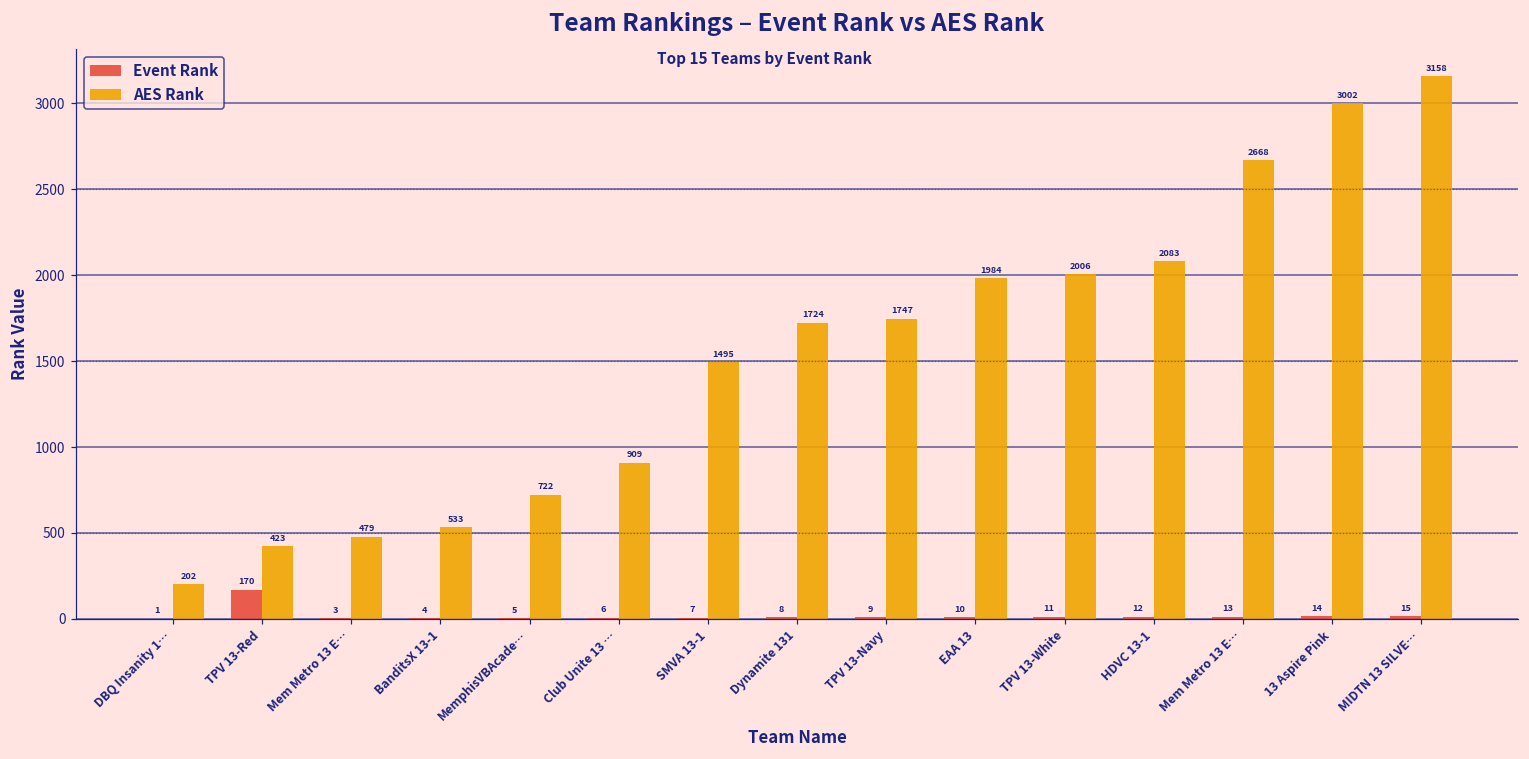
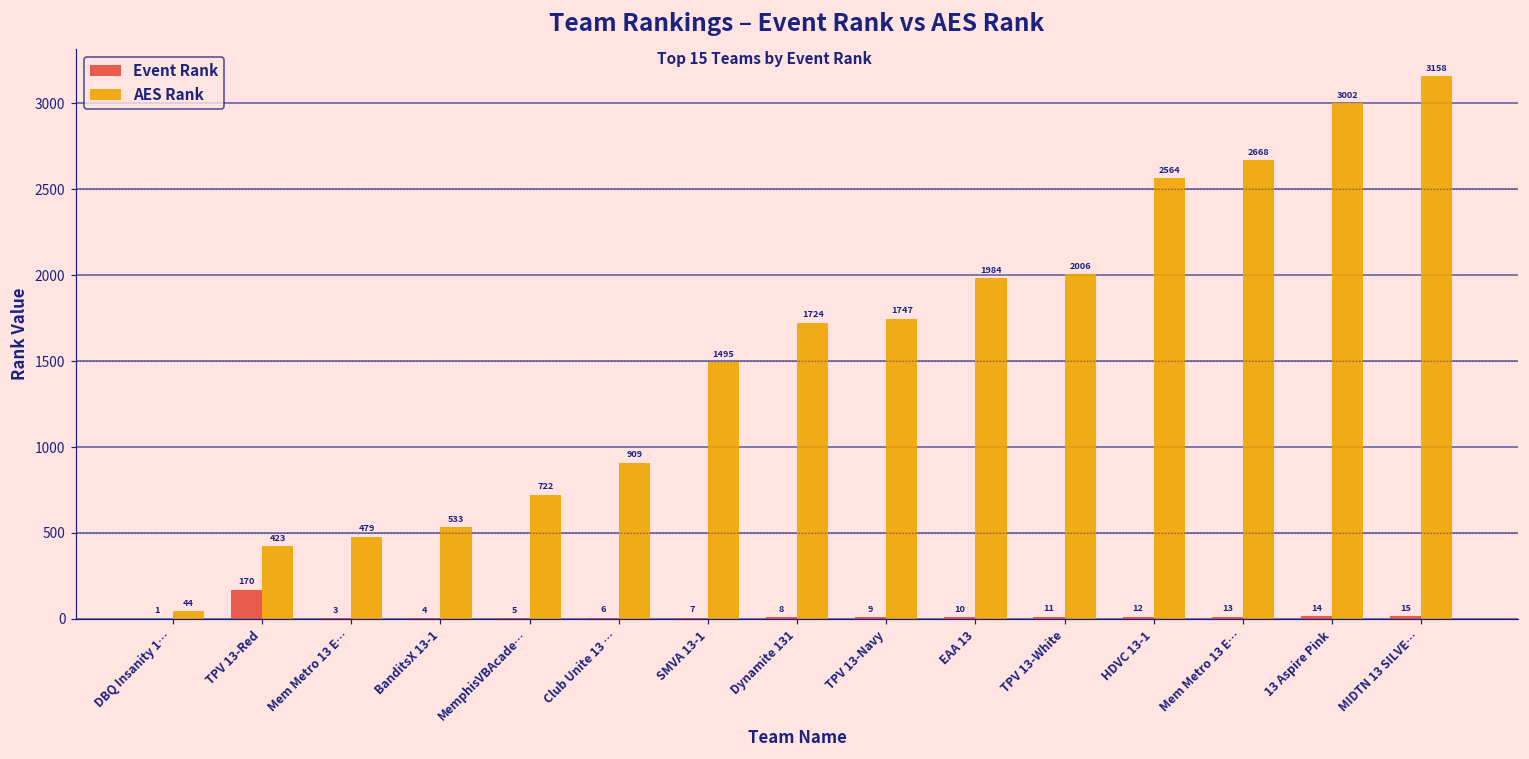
  {
    "Event Rank": {
      "DBQ Insanity 1…": 1,
      "TPV 13-Red": 170,
      "BanditsX 13-1": 4,
      "MemphisVBAcade…": 5,
      "Club Unite 13 …": 6,
      "SMVA 13-1": 7,
      "Dynamite 131": 8,
      "TPV 13-Navy": 9,
      "EAA 13": 10,
      "TPV 13-White": 11,
      "HDVC 13-1": 12,
      "13 Aspire Pink": 14,
      "MIDTN 13 SILVE…": 15
    },
    "AES Rank": {
-     "DBQ Insanity 1…": 202,
+     "DBQ Insanity 1…": 44,
      "TPV 13-Red": 423,
      "BanditsX 13-1": 533,
      "MemphisVBAcade…": 722,
      "Club Unite 13 …": 909,
      "SMVA 13-1": 1495,
      "Dynamite 131": 1724,
      "TPV 13-Navy": 1747,
      "EAA 13": 1984,
      "TPV 13-White": 2006,
-     "HDVC 13-1": 2083,
+     "HDVC 13-1": 2564,
      "13 Aspire Pink": 3002,
      "MIDTN 13 SILVE…": 3158
    }
  }
